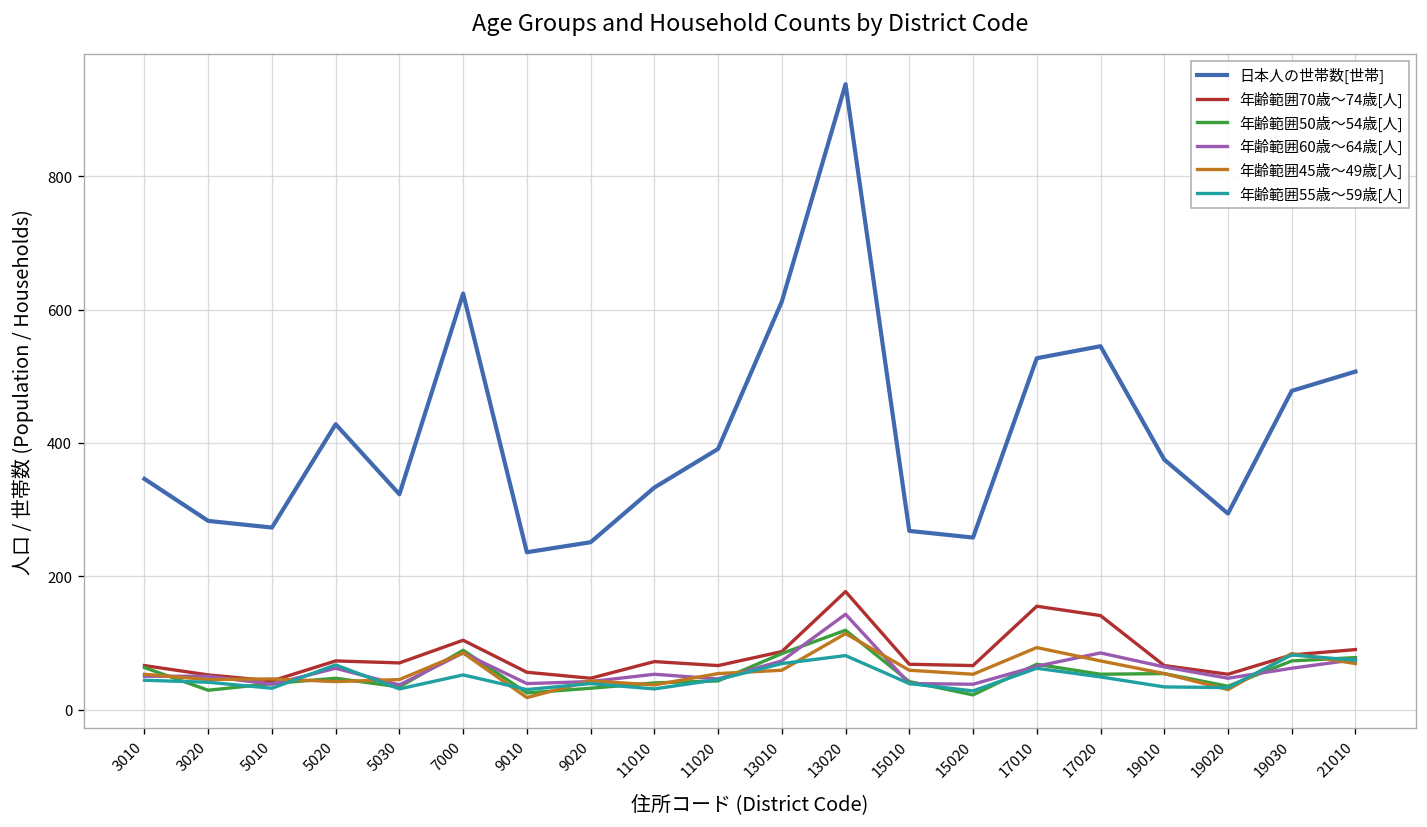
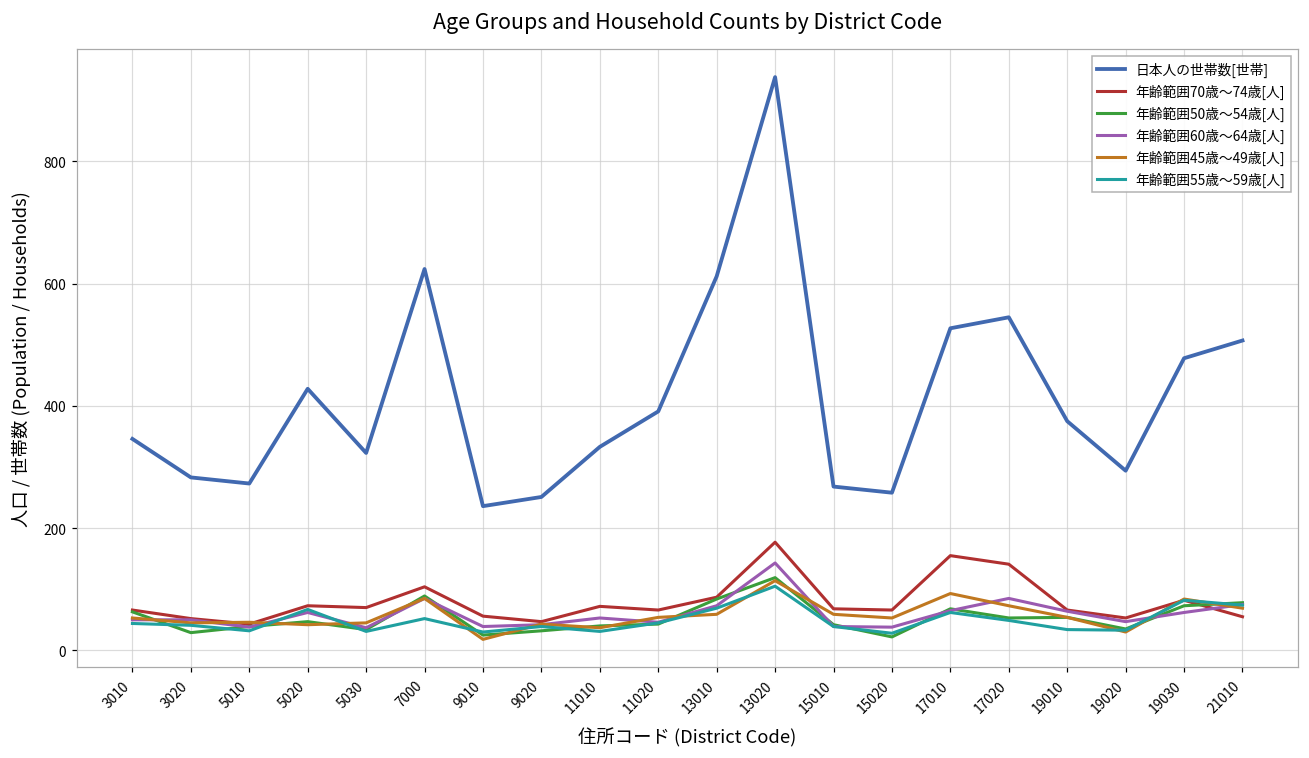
  {
    "日本人の世帯数[世帯]": {
      "3010": 350,
      "3020": 280,
      "5010": 270,
      "5020": 430,
      "5030": 320,
      "7000": 620,
      "9010": 240,
      "9020": 250,
      "11010": 330,
      "11020": 390,
      "13010": 610,
      "13020": 940,
      "15010": 270,
      "15020": 260,
      "17010": 530,
      "17020": 550,
      "19010": 380,
      "19020": 290,
      "19030": 480,
      "21010": 510
    },
    "年齢範囲70歳～74歳[人]": {
      "5020": 70,
      "5030": 70,
      "7000": 100,
      "9010": 60,
      "11010": 70,
      "11020": 70,
      "13020": 180,
      "15010": 70,
      "15020": 70,
      "17010": 160,
      "17020": 140,
      "19020": 50,
-     "21010": 90
+     "21010": 60
    },
    "年齢範囲50歳～54歳[人]": {
      "3020": 30,
      "5020": 50,
      "9010": 30,
      "9020": 30,
      "13020": 120,
      "15020": 20,
      "19030": 70
    },
    "年齢範囲60歳～64歳[人]": {
      "5020": 60,
      "9010": 40,
      "11010": 50,
      "13020": 140,
      "15020": 40,
      "17020": 90,
      "19020": 50,
      "19030": 60
    },
    "年齢範囲45歳～49歳[人]": {
      "5020": 40,
      "5030": 50,
      "9010": 20,
      "11020": 50,
      "13010": 60,
      "13020": 110,
      "15010": 60,
      "15020": 50,
      "17010": 90,
      "17020": 70,
      "21010": 70
    },
    "年齢範囲55歳～59歳[人]": {
      "3010": 40,
      "5010": 30,
      "5020": 70,
      "7000": 50,
      "9010": 30,
      "11010": 30,
-     "13020": 80,
+     "13020": 110,
      "15020": 30,
      "19010": 30
    }
  }
